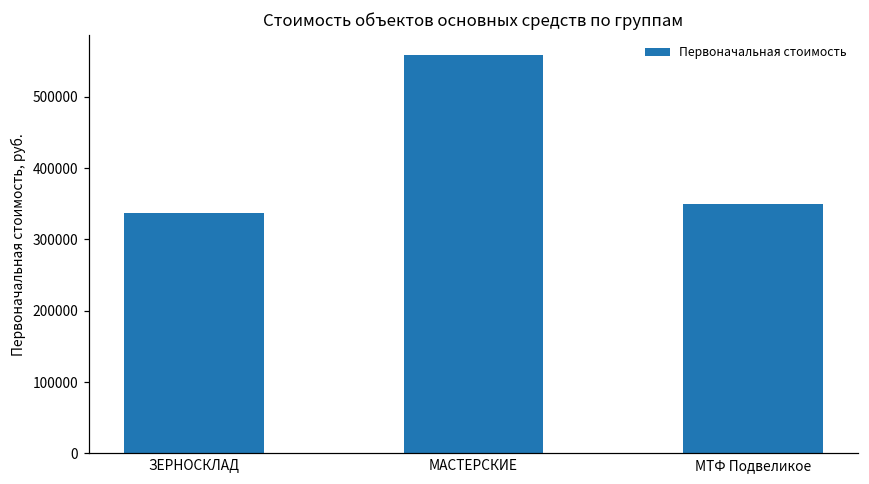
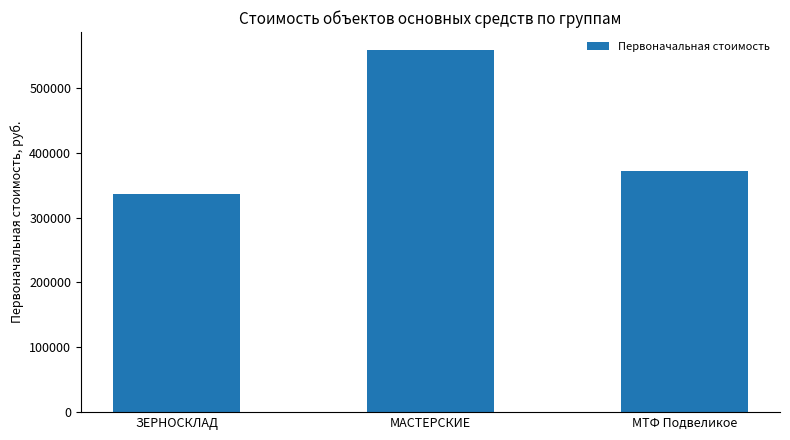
  {
    "ЗЕРНОСКЛАД": 340000,
    "МАСТЕРСКИЕ": 560000,
-   "МТФ Подвеликое": 350000
+   "МТФ Подвеликое": 370000
  }
